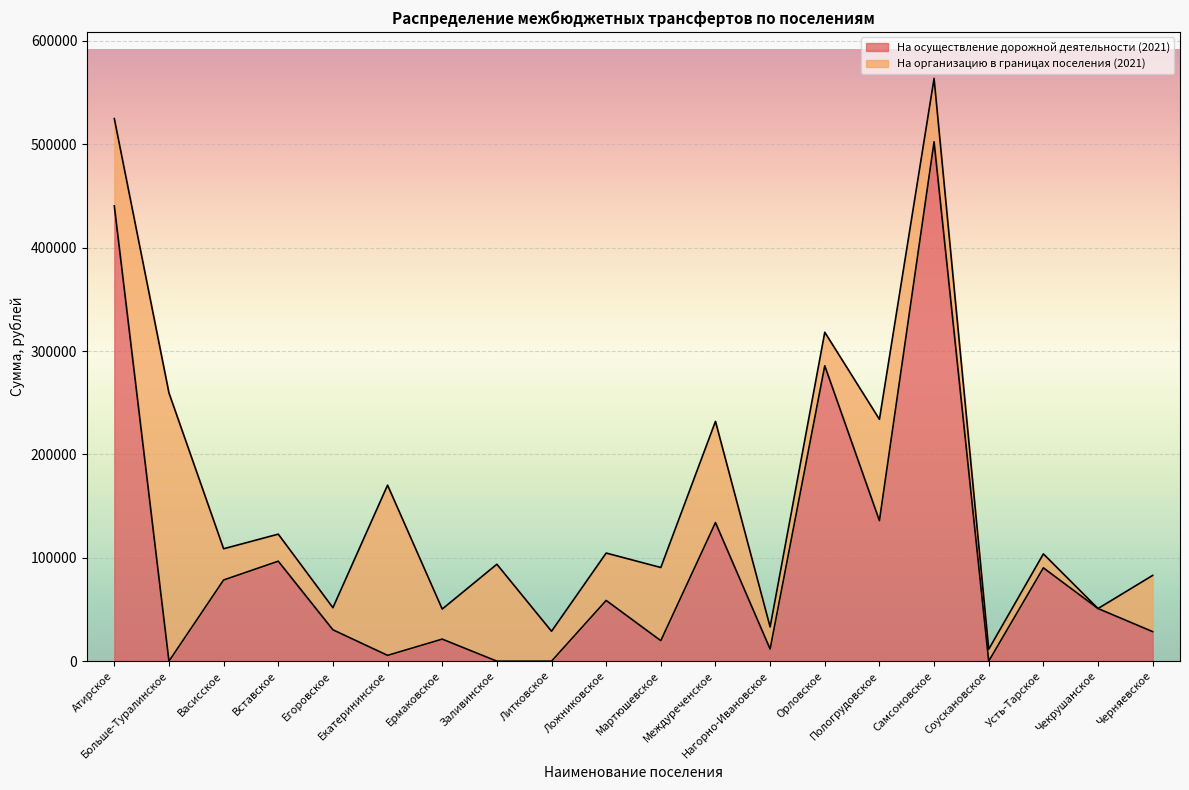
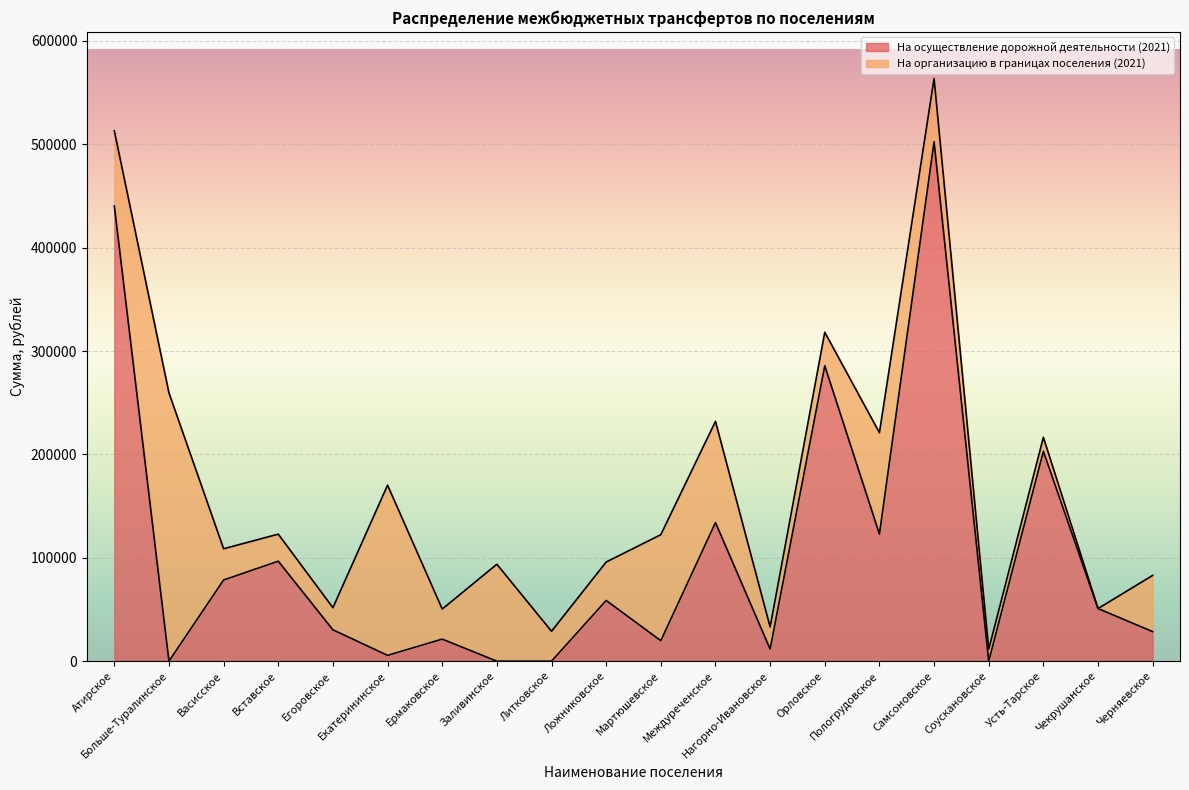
  {
    "На осуществление дорожной деятельности (2021)": {
      "Атирское": 440000,
      "Больше-Туралинское": 0,
      "Васисское": 79000,
      "Вставское": 97000,
      "Егоровское": 30000,
      "Екатерининское": 6000,
      "Ермаковское": 21000,
      "Заливинское": 0,
      "Литковское": 0,
      "Ложниковское": 59000,
      "Мартюшевское": 20000,
      "Междуреченское": 134000,
      "Нагорно-Ивановское": 12000,
      "Орловское": 286000,
-     "Пологрудовское": 136000,
+     "Пологрудовское": 123000,
      "Самсоновское": 502000,
      "Соускановское": 0,
-     "Усть-Тарское": 90000,
+     "Усть-Тарское": 203000,
      "Черняевское": 29000
    },
    "На организацию в границах поселения (2021)": {
-     "Атирское": 84000,
+     "Атирское": 73000,
      "Больше-Туралинское": 259000,
      "Васисское": 30000,
      "Вставское": 26000,
      "Егоровское": 21000,
      "Екатерининское": 165000,
      "Ермаковское": 29000,
      "Заливинское": 94000,
      "Литковское": 29000,
-     "Ложниковское": 46000,
-     "Мартюшевское": 71000,
+     "Ложниковское": 37000,
+     "Мартюшевское": 103000,
      "Междуреченское": 98000,
      "Нагорно-Ивановское": 21000,
      "Орловское": 32000,
      "Пологрудовское": 98000,
      "Самсоновское": 61000,
      "Соускановское": 12000,
      "Усть-Тарское": 14000,
      "Черняевское": 54000
    }
  }
